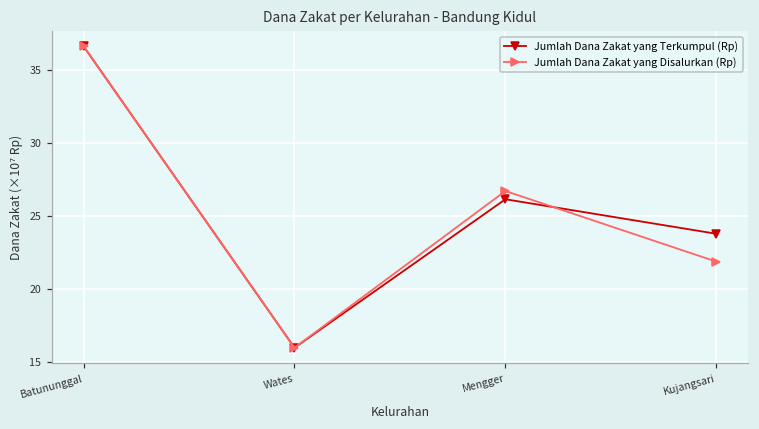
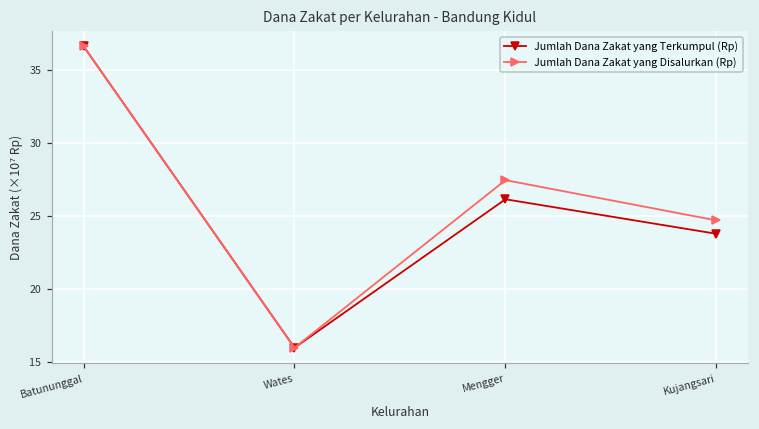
  {
    "Jumlah Dana Zakat yang Terkumpul (Rp)": {
      "Mengger": 26.2,
      "Kujangsari": 23.8
    },
    "Jumlah Dana Zakat yang Disalurkan (Rp)": {
-     "Mengger": 26.7,
-     "Kujangsari": 21.9
+     "Mengger": 27.5,
+     "Kujangsari": 24.7
    }
  }
